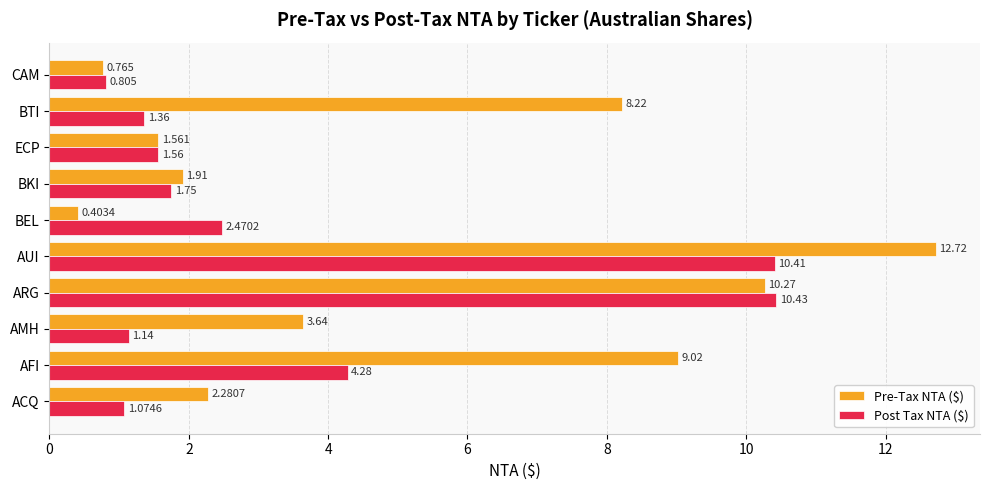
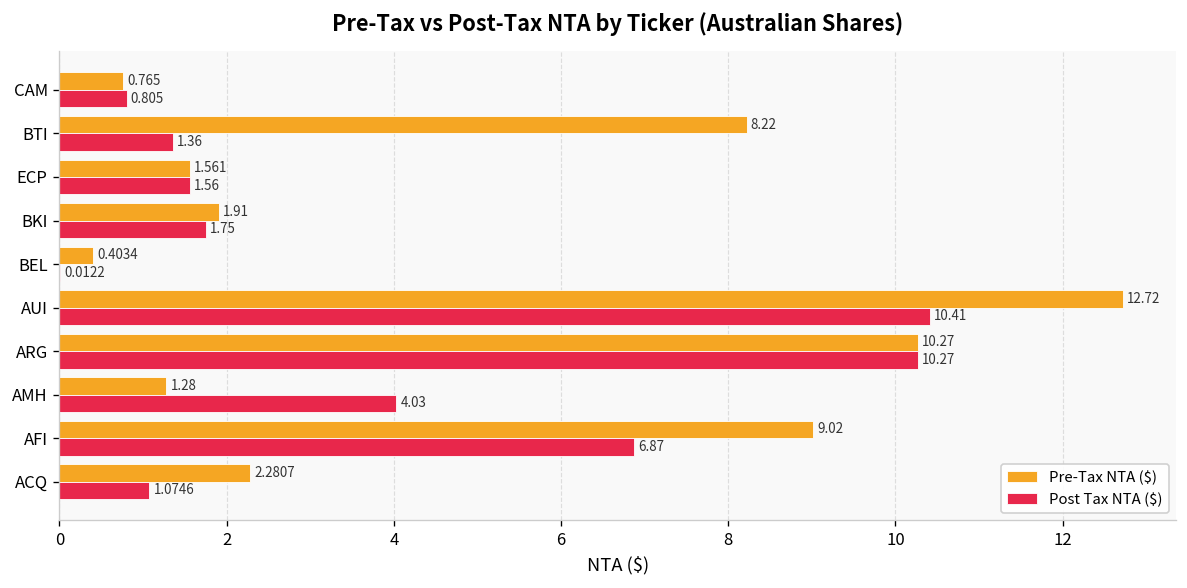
  {
    "Pre-Tax NTA ($)": {
      "CAM": 0.765,
      "BTI": 8.22,
      "ECP": 1.561,
      "BKI": 1.91,
      "BEL": 0.4034,
      "AUI": 12.72,
      "ARG": 10.27,
-     "AMH": 3.64,
+     "AMH": 1.28,
      "AFI": 9.02,
      "ACQ": 2.2807
    },
    "Post Tax NTA ($)": {
      "CAM": 0.805,
      "BTI": 1.36,
      "ECP": 1.56,
      "BKI": 1.75,
-     "BEL": 2.4702,
+     "BEL": 0.0122,
      "AUI": 10.41,
-     "ARG": 10.43,
-     "AMH": 1.14,
-     "AFI": 4.28,
+     "ARG": 10.27,
+     "AMH": 4.03,
+     "AFI": 6.87,
      "ACQ": 1.0746
    }
  }
